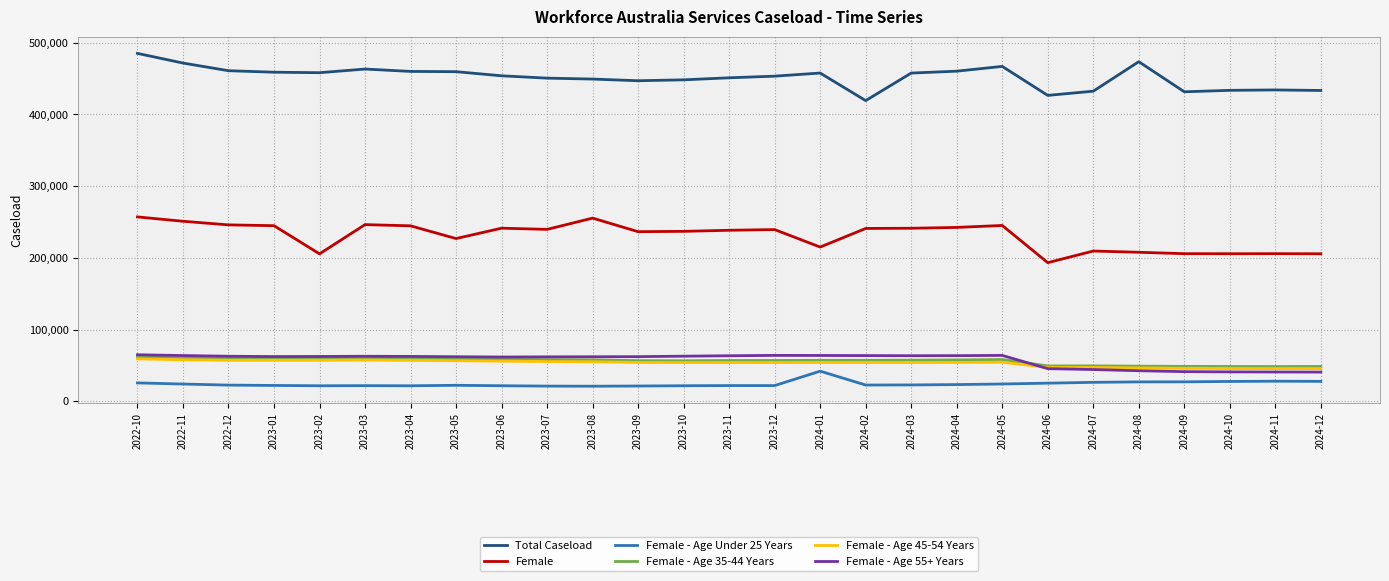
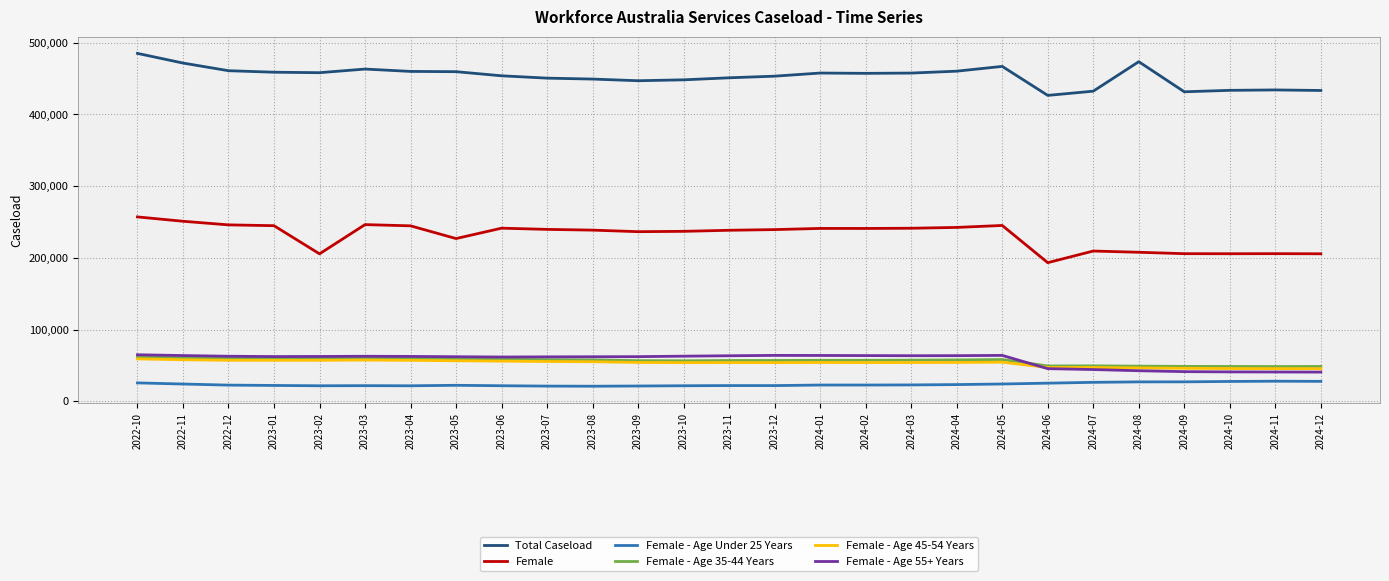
  {
    "Total Caseload": {
      "2022-10": "480,000",
      "2022-11": "470,000",
      "2022-12": "460,000",
      "2023-01": "460,000",
      "2023-02": "460,000",
      "2023-03": "460,000",
      "2023-04": "460,000",
      "2023-05": "460,000",
      "2023-06": "450,000",
      "2023-07": "450,000",
      "2023-08": "450,000",
      "2023-09": "450,000",
      "2023-10": "450,000",
      "2023-11": "450,000",
      "2023-12": "450,000",
      "2024-01": "460,000",
-     "2024-02": "420,000",
+     "2024-02": "460,000",
      "2024-03": "460,000",
      "2024-04": "460,000",
      "2024-05": "470,000",
      "2024-06": "430,000",
      "2024-07": "430,000",
      "2024-08": "470,000",
      "2024-09": "430,000",
      "2024-10": "430,000",
      "2024-11": "430,000",
      "2024-12": "430,000"
    },
    "Female": {
      "2022-10": "260,000",
      "2022-11": "250,000",
      "2022-12": "250,000",
      "2023-01": "240,000",
      "2023-02": "210,000",
      "2023-03": "250,000",
      "2023-04": "240,000",
      "2023-05": "230,000",
      "2023-06": "240,000",
      "2023-07": "240,000",
-     "2023-08": "260,000",
+     "2023-08": "240,000",
      "2023-09": "240,000",
      "2023-10": "240,000",
      "2023-11": "240,000",
      "2023-12": "240,000",
-     "2024-01": "220,000",
+     "2024-01": "240,000",
      "2024-02": "240,000",
      "2024-03": "240,000",
      "2024-04": "240,000",
      "2024-05": "250,000",
      "2024-06": "190,000",
      "2024-07": "210,000",
      "2024-08": "210,000",
      "2024-09": "210,000",
      "2024-10": "210,000",
      "2024-11": "210,000",
      "2024-12": "210,000"
    },
    "Female - Age Under 25 Years": {
      "2022-10": "30,000",
      "2022-11": "20,000",
      "2022-12": "20,000",
      "2023-01": "20,000",
      "2023-02": "20,000",
      "2023-03": "20,000",
      "2023-04": "20,000",
      "2023-05": "20,000",
      "2023-06": "20,000",
      "2023-07": "20,000",
      "2023-08": "20,000",
      "2023-09": "20,000",
      "2023-10": "20,000",
      "2023-11": "20,000",
      "2023-12": "20,000",
-     "2024-01": "40,000",
+     "2024-01": "20,000",
      "2024-02": "20,000",
      "2024-03": "20,000",
      "2024-04": "20,000",
      "2024-05": "20,000",
      "2024-06": "30,000",
      "2024-07": "30,000",
      "2024-08": "30,000",
      "2024-09": "30,000",
      "2024-10": "30,000",
      "2024-11": "30,000",
      "2024-12": "30,000"
    },
    "Female - Age 35-44 Years": {
      "2024-05": "60,000"
    },
    "Female - Age 45-54 Years": {
      "2024-05": "50,000"
    },
    "Female - Age 55+ Years": {
      "2023-07": "60,000",
      "2023-08": "60,000",
      "2023-09": "60,000",
      "2023-10": "60,000",
      "2023-11": "60,000",
      "2023-12": "60,000",
      "2024-01": "60,000",
      "2024-02": "60,000",
      "2024-03": "60,000",
      "2024-04": "60,000",
      "2024-05": "60,000",
      "2024-08": "40,000",
      "2024-09": "40,000",
      "2024-10": "40,000",
      "2024-11": "40,000",
      "2024-12": "40,000"
    }
  }
